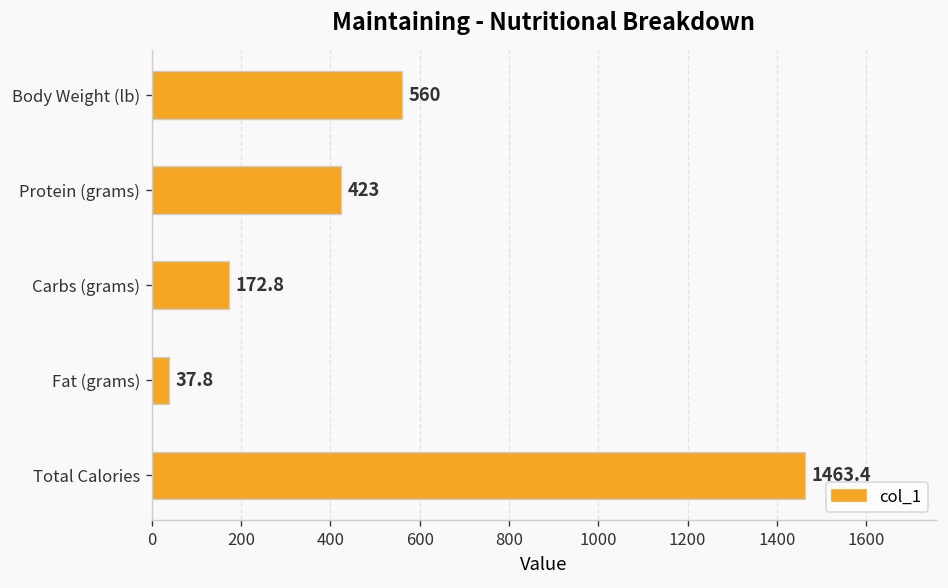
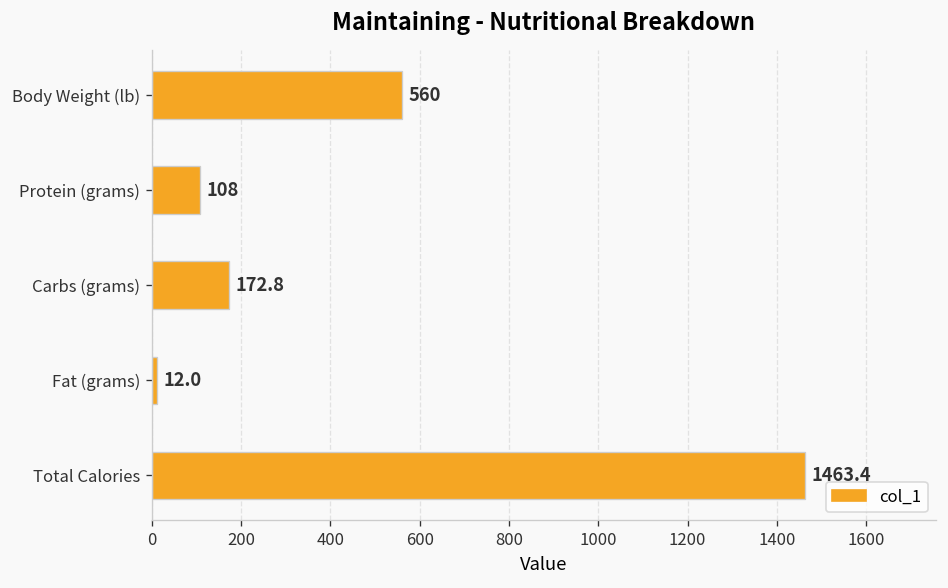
  {
    "Body Weight (lb)": 560,
-   "Protein (grams)": 423,
+   "Protein (grams)": 108,
    "Carbs (grams)": 172.8,
-   "Fat (grams)": 37.8
+   "Fat (grams)": 12.0
  }
